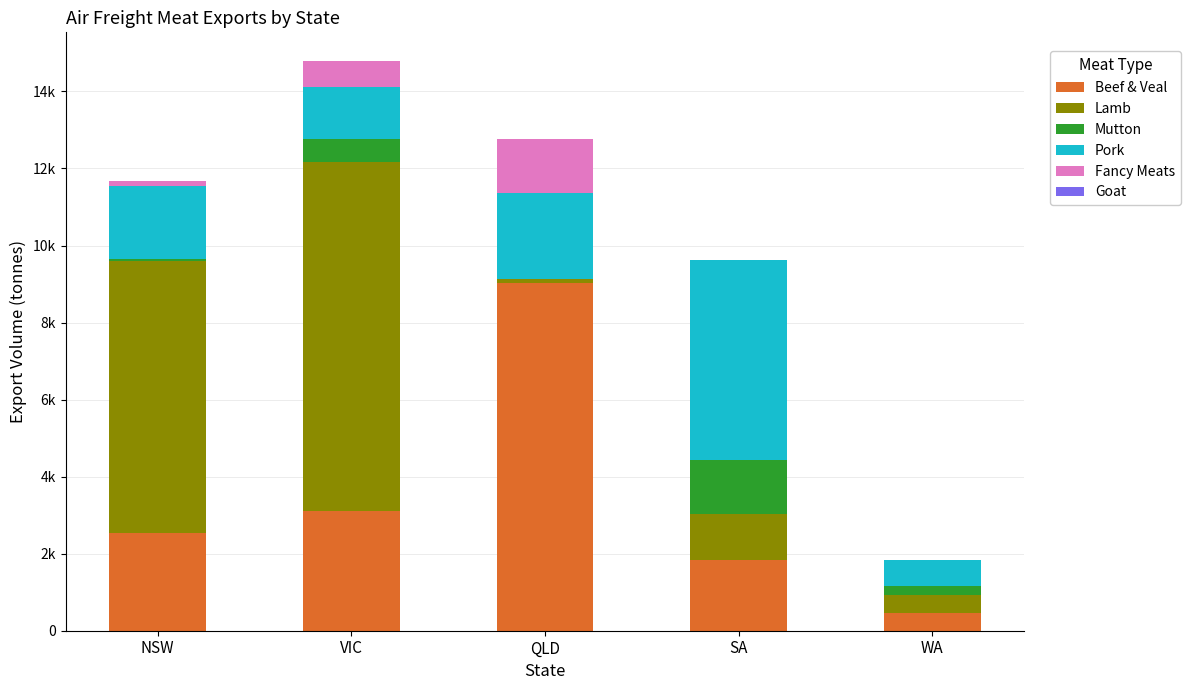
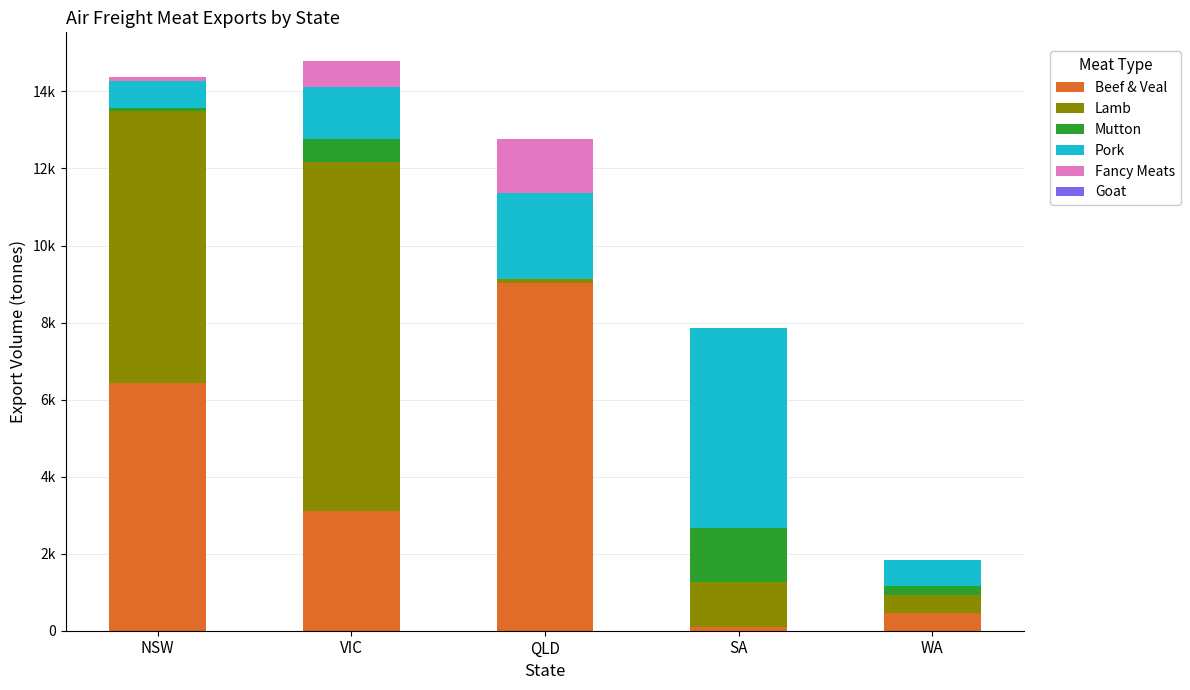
  {
    "Beef & Veal": {
-     "NSW": 2500,
+     "NSW": 6400,
      "VIC": 3100,
      "QLD": 9000,
-     "SA": 1800,
+     "SA": 100,
      "WA": 500
    },
    "Lamb": {
      "NSW": 7000,
      "VIC": 9100,
      "QLD": 100,
      "SA": 1200,
      "WA": 500
    },
    "Mutton": {
      "NSW": 100,
      "VIC": 600,
      "QLD": 0,
      "SA": 1400,
      "WA": 200
    },
    "Pork": {
-     "NSW": 1900,
+     "NSW": 700,
      "VIC": 1400,
      "QLD": 2300,
      "SA": 5200,
      "WA": 700
    },
    "Goat": {
      "VIC": 700,
      "SA": 0,
      "WA": 0
    }
  }
